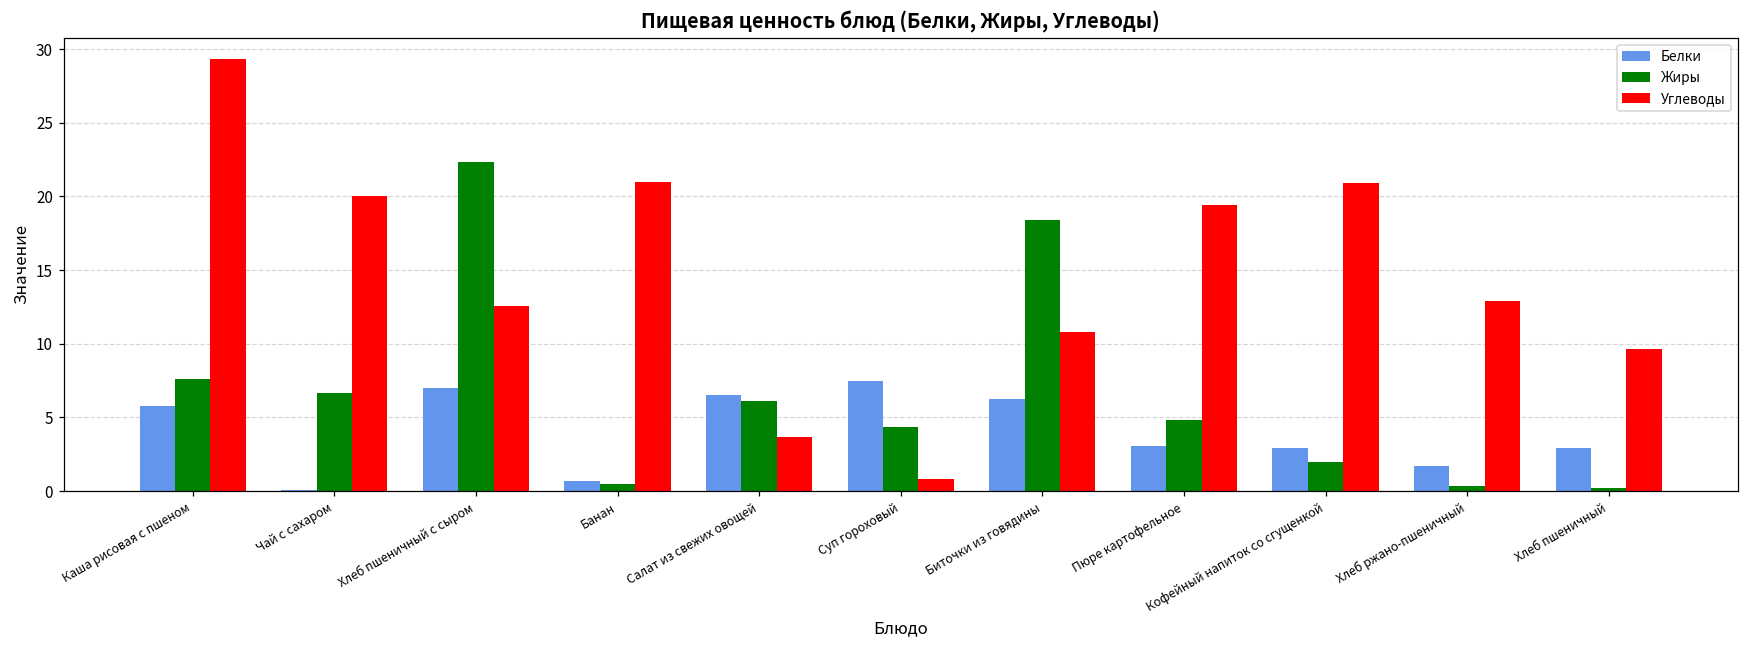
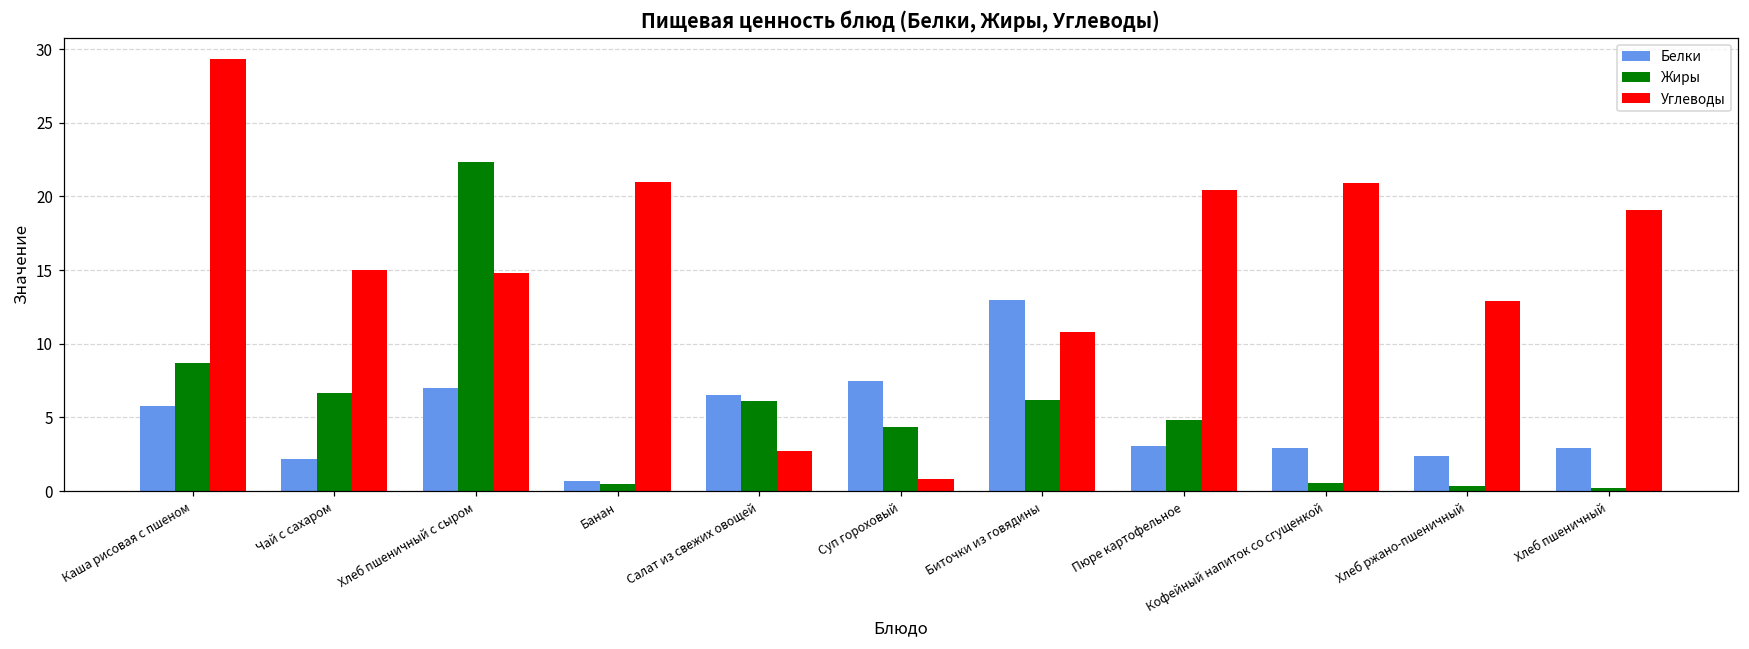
  {
    "Белки": {
      "Каша рисовая с пшеном": 5.7,
-     "Чай с сахаром": 0.1,
+     "Чай с сахаром": 2.2,
      "Хлеб пшеничный с сыром": 7.0,
      "Банан": 0.7,
      "Салат из свежих овощей": 6.6,
      "Суп гороховый": 7.5,
-     "Биточки из говядины": 6.3,
+     "Биточки из говядины": 13.0,
      "Пюре картофельное": 3.1,
      "Кофейный напиток со сгущенкой": 2.9,
-     "Хлеб ржано-пшеничный": 1.7,
+     "Хлеб ржано-пшеничный": 2.4,
      "Хлеб пшеничный": 3.0
    },
    "Жиры": {
-     "Каша рисовая с пшеном": 7.6,
+     "Каша рисовая с пшеном": 8.7,
      "Чай с сахаром": 6.6,
      "Хлеб пшеничный с сыром": 22.3,
      "Банан": 0.5,
      "Салат из свежих овощей": 6.1,
      "Суп гороховый": 4.3,
-     "Биточки из говядины": 18.4,
+     "Биточки из говядины": 6.2,
      "Пюре картофельное": 4.8,
-     "Кофейный напиток со сгущенкой": 2.0,
+     "Кофейный напиток со сгущенкой": 0.6,
      "Хлеб ржано-пшеничный": 0.3,
      "Хлеб пшеничный": 0.2
    },
    "Углеводы": {
      "Каша рисовая с пшеном": 29.3,
-     "Чай с сахаром": 20,
-     "Хлеб пшеничный с сыром": 12.6,
+     "Чай с сахаром": 15,
+     "Хлеб пшеничный с сыром": 14.8,
      "Банан": 21.0,
-     "Салат из свежих овощей": 3.7,
+     "Салат из свежих овощей": 2.7,
      "Суп гороховый": 0.9,
      "Биточки из говядины": 10.8,
-     "Пюре картофельное": 19.4,
+     "Пюре картофельное": 20.4,
      "Кофейный напиток со сгущенкой": 20.9,
      "Хлеб ржано-пшеничный": 12.9,
-     "Хлеб пшеничный": 9.7
+     "Хлеб пшеничный": 19.1
    }
  }
